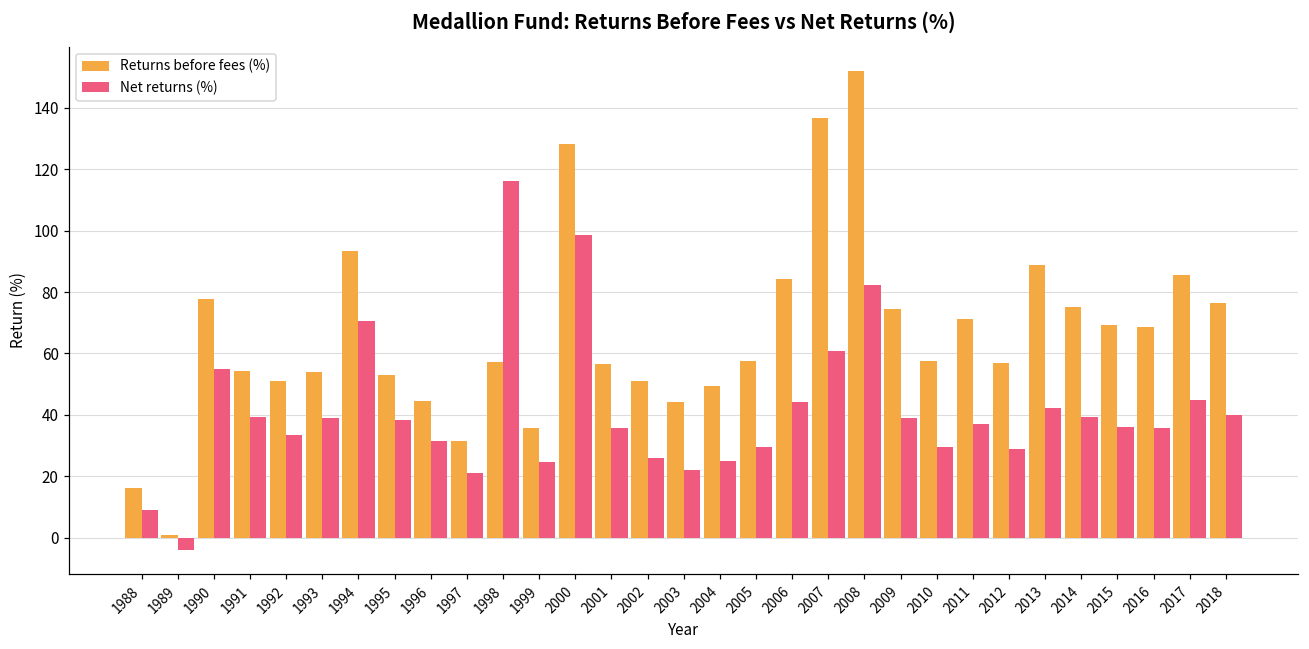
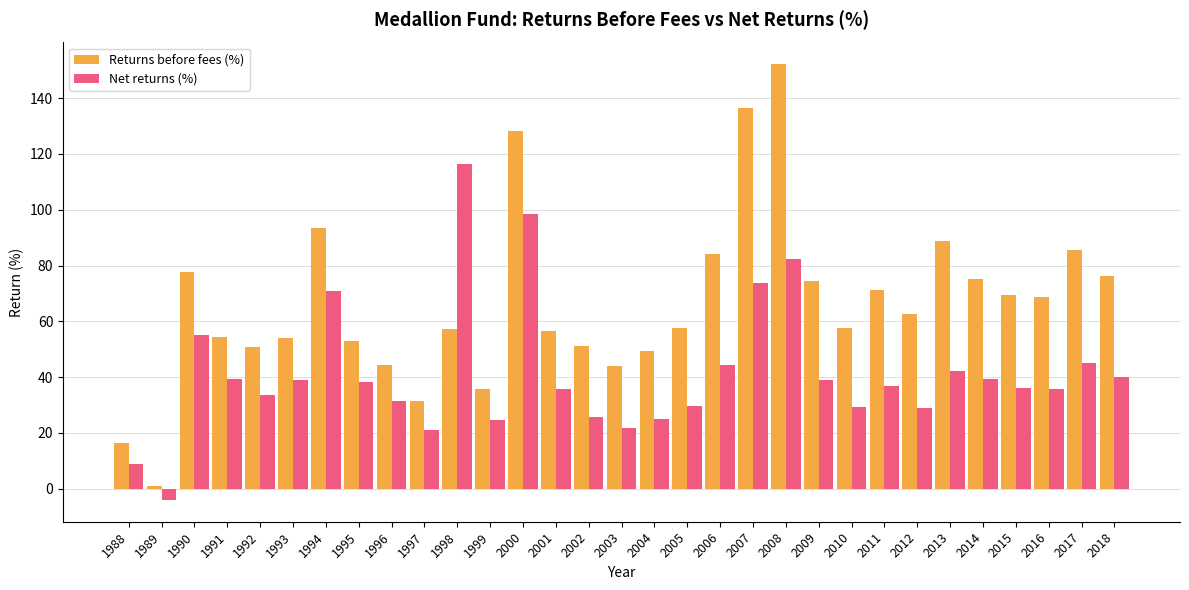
  {
    "Returns before fees (%)": {
      "1988": 16,
      "1989": 1,
      "1990": 78,
      "1991": 54,
      "1992": 51,
      "1993": 54,
      "1994": 93,
      "1995": 53,
      "1996": 44,
      "1997": 32,
      "1998": 57,
      "1999": 36,
      "2000": 128,
      "2001": 57,
      "2002": 51,
      "2003": 44,
      "2004": 50,
      "2005": 58,
      "2006": 84,
      "2007": 137,
      "2008": 152,
      "2009": 75,
      "2010": 58,
      "2011": 71,
-     "2012": 57,
+     "2012": 63,
      "2013": 89,
      "2014": 75,
      "2015": 69,
      "2016": 69,
      "2017": 85,
      "2018": 76
    },
    "Net returns (%)": {
      "1988": 9,
      "1989": -4,
      "1990": 55,
      "1991": 39,
      "1992": 34,
      "1993": 39,
      "1994": 71,
      "1995": 38,
      "1996": 32,
      "1997": 21,
      "1998": 116,
      "1999": 25,
      "2000": 99,
      "2001": 36,
      "2002": 26,
      "2003": 22,
      "2004": 25,
      "2005": 30,
      "2006": 44,
-     "2007": 61,
+     "2007": 74,
      "2008": 82,
      "2009": 39,
      "2010": 29,
      "2011": 37,
      "2012": 29,
      "2013": 42,
      "2014": 39,
      "2015": 36,
      "2016": 36,
      "2017": 45,
      "2018": 40
    }
  }
